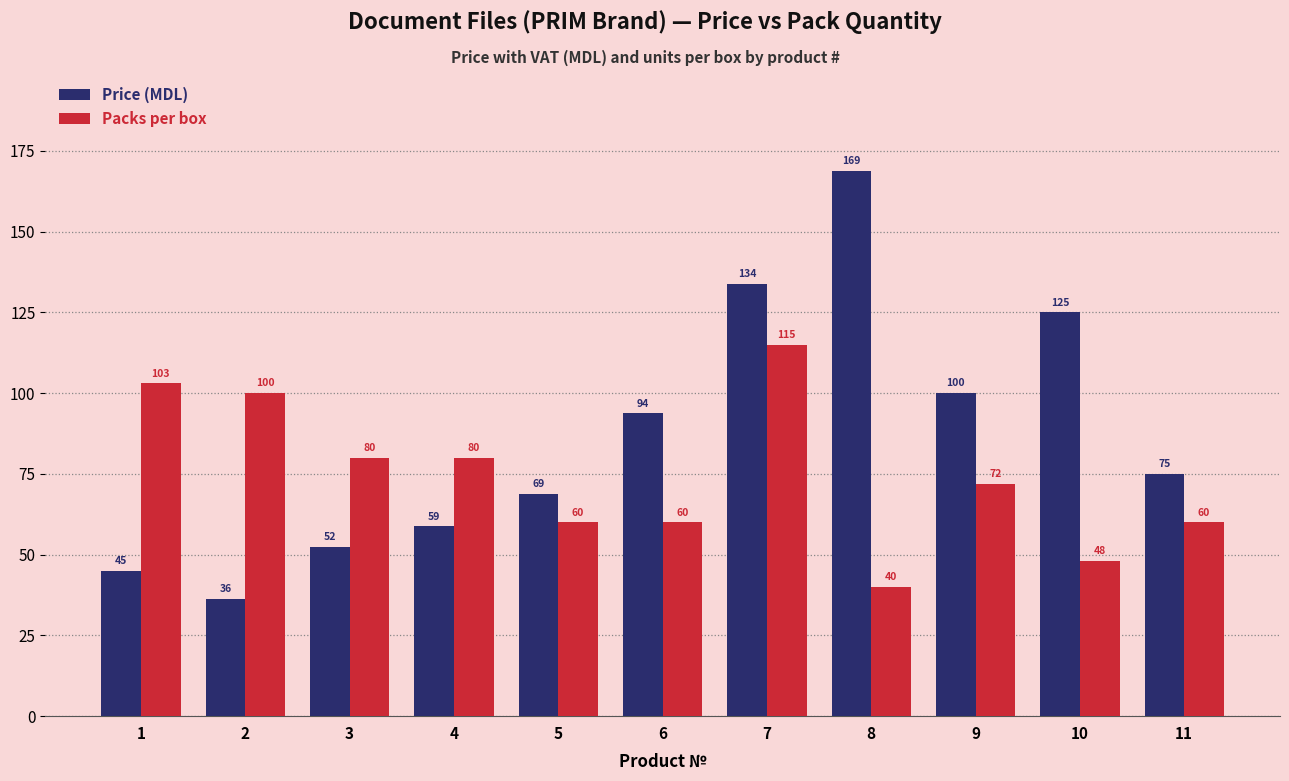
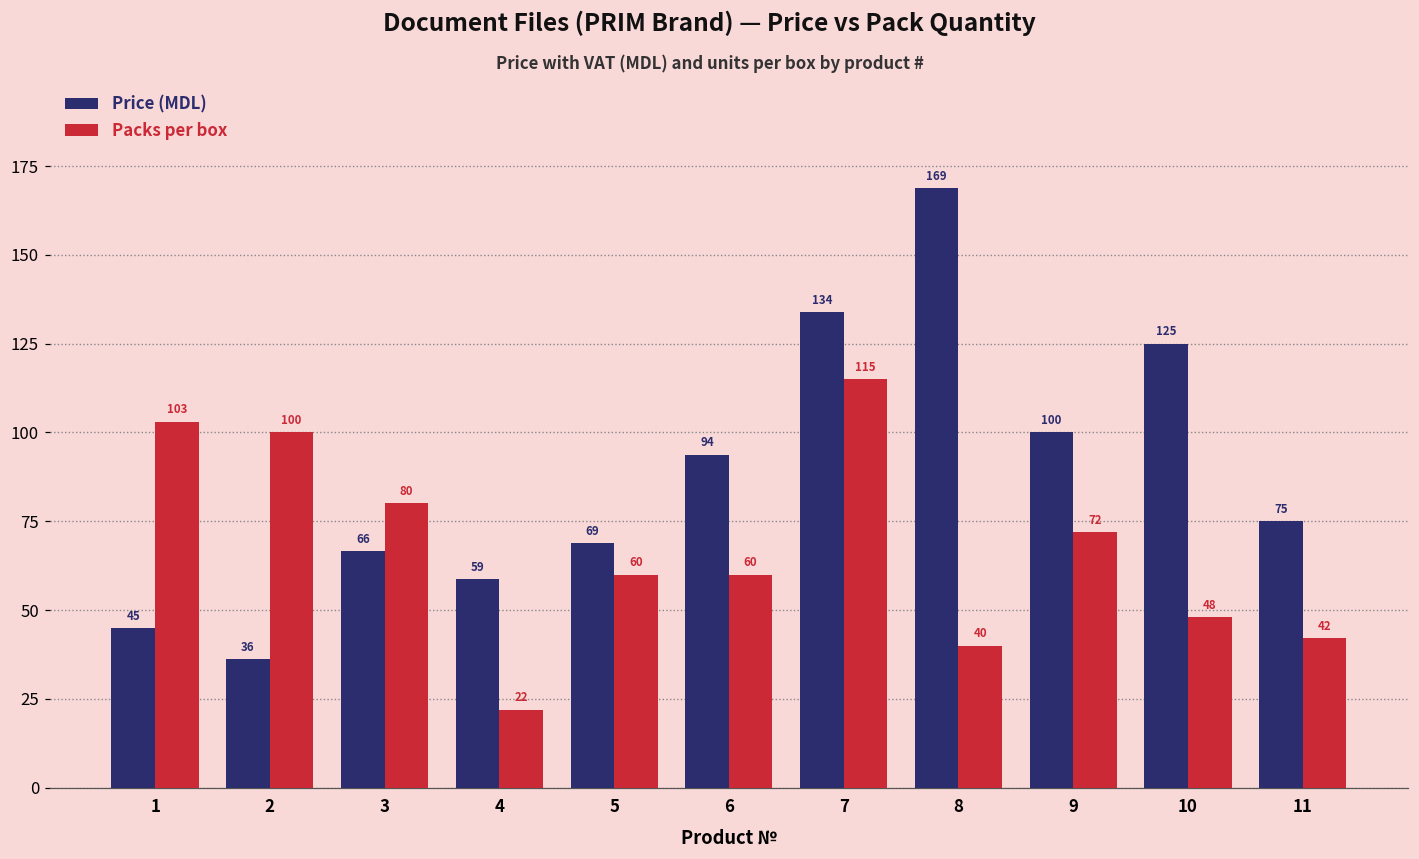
  {
    "Price (MDL)": {
      "1": 45,
      "2": 36,
-     "3": 52,
+     "3": 66,
      "4": 59,
      "5": 69,
      "6": 94,
      "7": 134,
      "8": 169,
      "9": 100,
      "10": 125,
      "11": 75
    },
    "Packs per box": {
      "1": 103,
      "2": 100,
      "3": 80,
-     "4": 80,
+     "4": 22,
      "5": 60,
      "6": 60,
      "7": 115,
      "8": 40,
      "9": 72,
      "10": 48,
-     "11": 60
+     "11": 42
    }
  }
